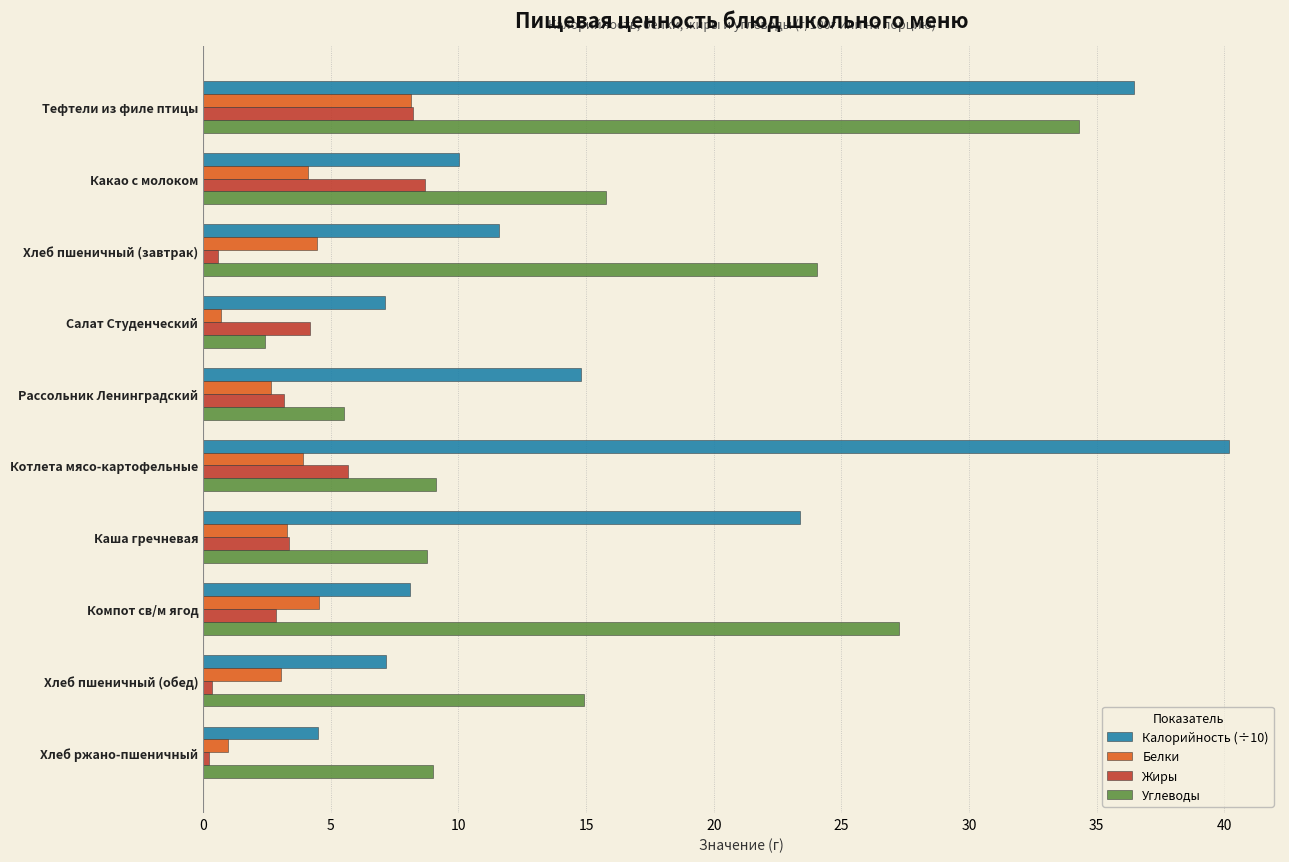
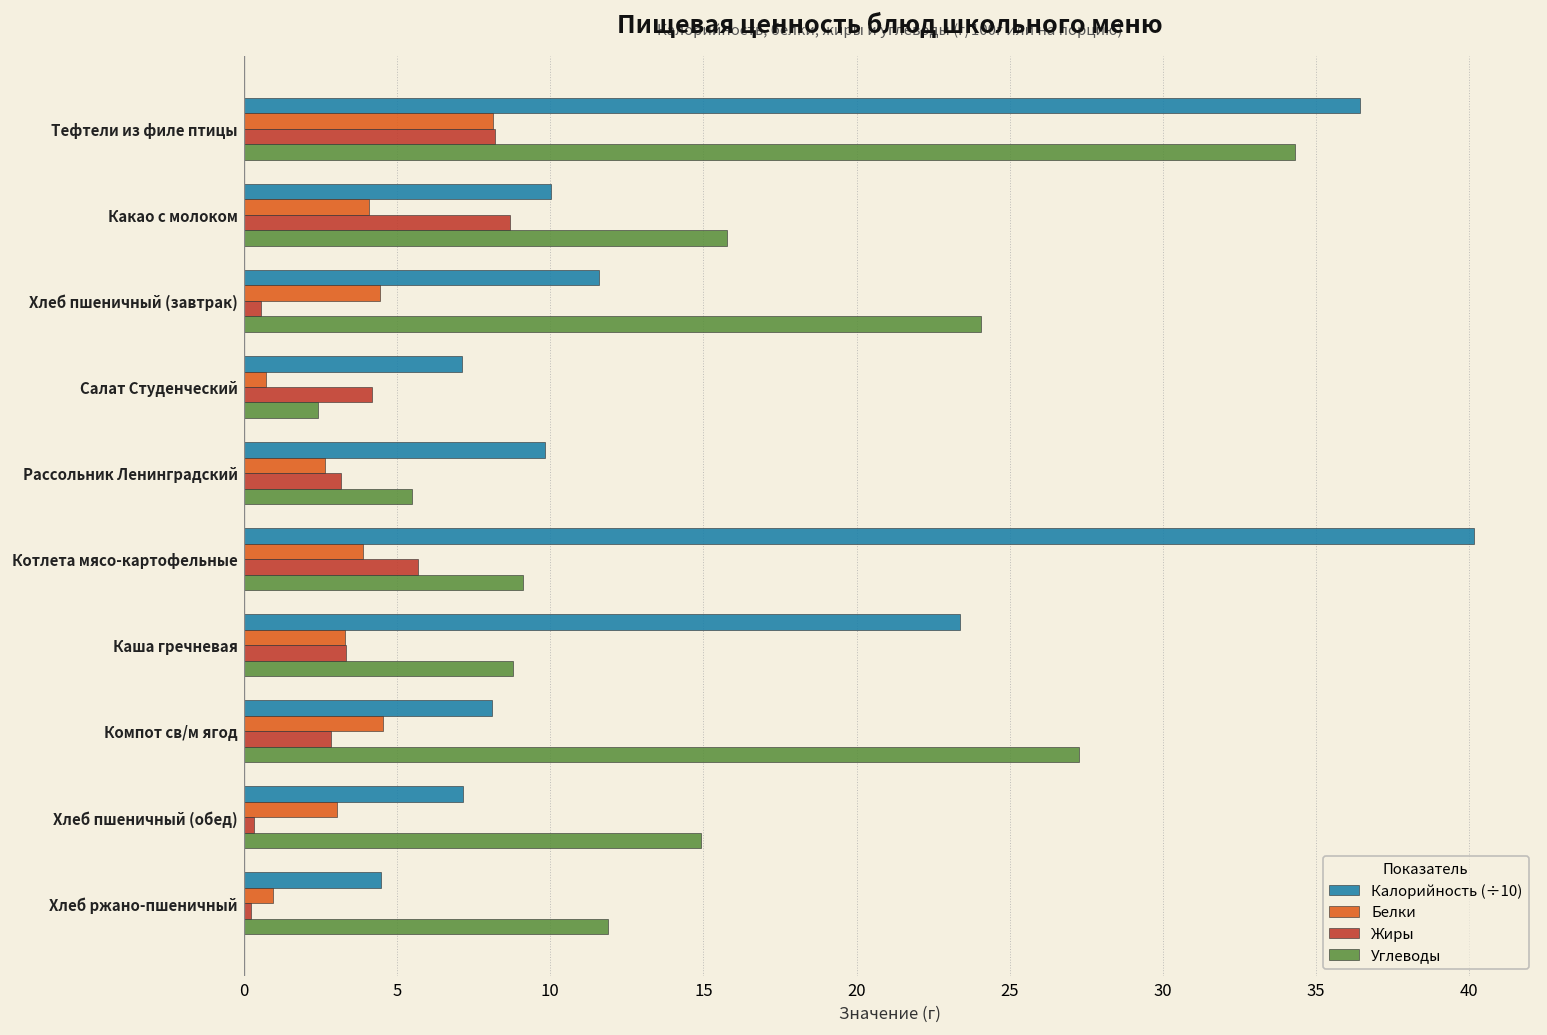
  {
    "Калорийность (÷10)": {
      "Тефтели из филе птицы": 36.4,
      "Какао с молоком": 10.0,
      "Хлеб пшеничный (завтрак)": 11.6,
      "Салат Студенческий": 7.1,
-     "Рассольник Ленинградский": 14.8,
+     "Рассольник Ленинградский": 9.8,
      "Котлета мясо-картофельные": 40.2,
      "Каша гречневая": 23.4,
      "Компот св/м ягод": 8.1,
      "Хлеб пшеничный (обед)": 7.1,
      "Хлеб ржано-пшеничный": 4.5
    },
    "Углеводы": {
      "Тефтели из филе птицы": 34.3,
      "Какао с молоком": 15.8,
      "Хлеб пшеничный (завтрак)": 24.1,
      "Салат Студенческий": 2.4,
      "Рассольник Ленинградский": 5.5,
      "Котлета мясо-картофельные": 9.1,
      "Каша гречневая": 8.8,
      "Компот св/м ягод": 27.3,
      "Хлеб пшеничный (обед)": 14.9,
-     "Хлеб ржано-пшеничный": 9.0
+     "Хлеб ржано-пшеничный": 11.9
    }
  }
